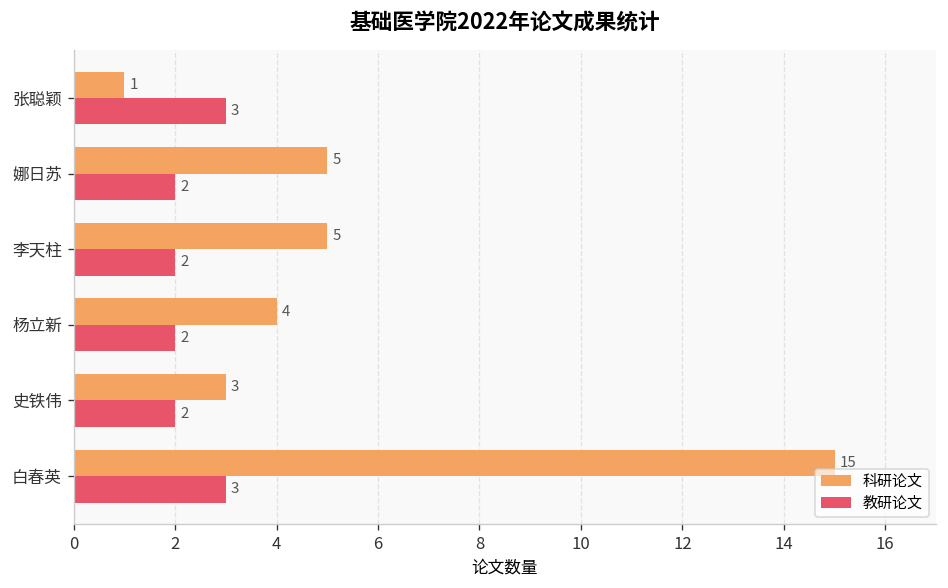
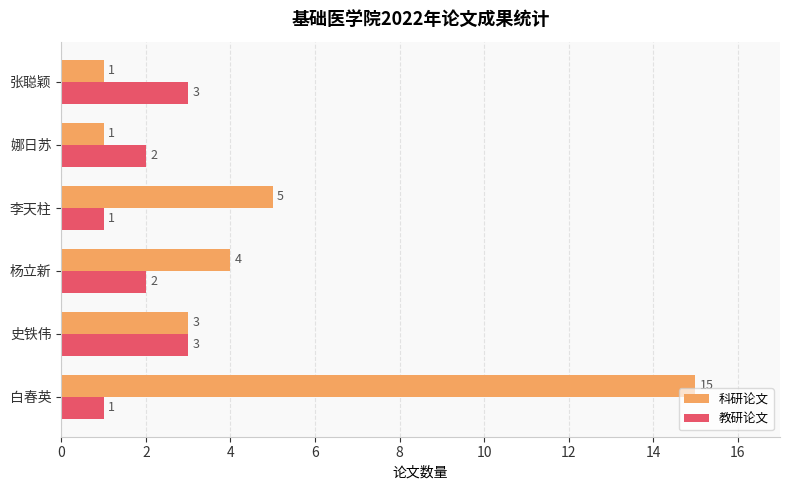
  {
    "科研论文": {
      "张聪颖": 1,
-     "娜日苏": 5,
+     "娜日苏": 1,
      "李天柱": 5,
      "杨立新": 4,
      "史铁伟": 3
    },
    "教研论文": {
      "张聪颖": 3,
      "娜日苏": 2,
-     "李天柱": 2,
+     "李天柱": 1,
      "杨立新": 2,
-     "史铁伟": 2,
-     "白春英": 3
+     "史铁伟": 3,
+     "白春英": 1
    }
  }
